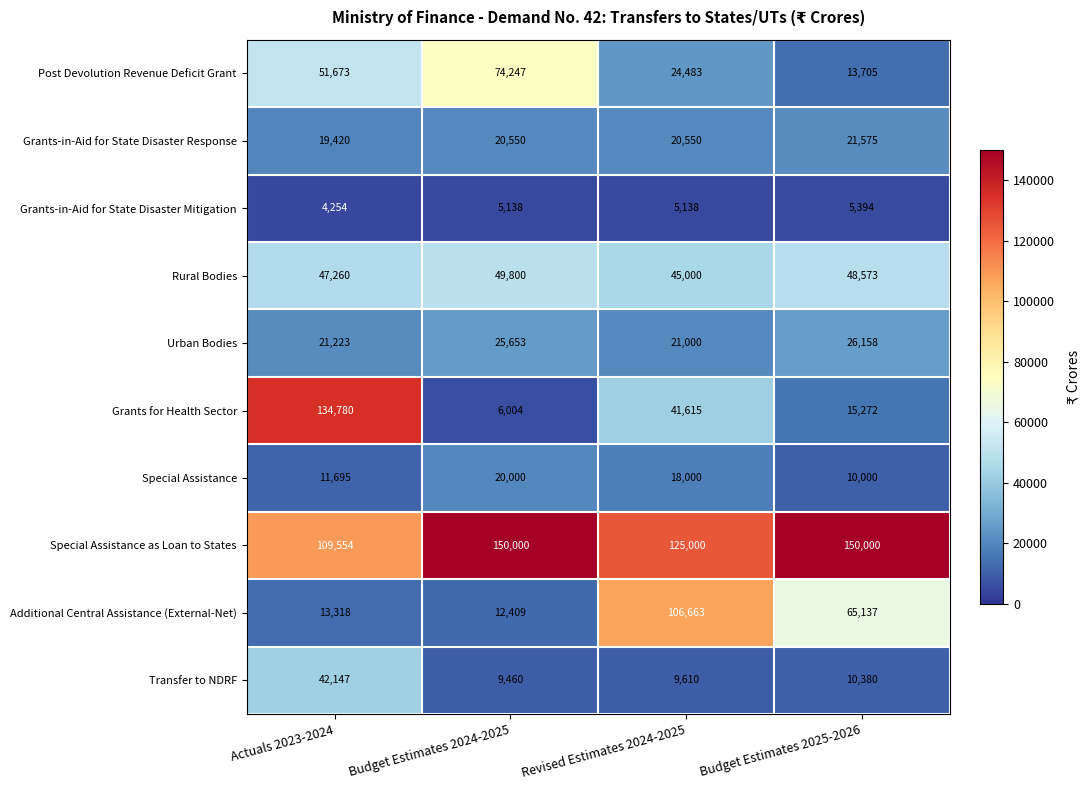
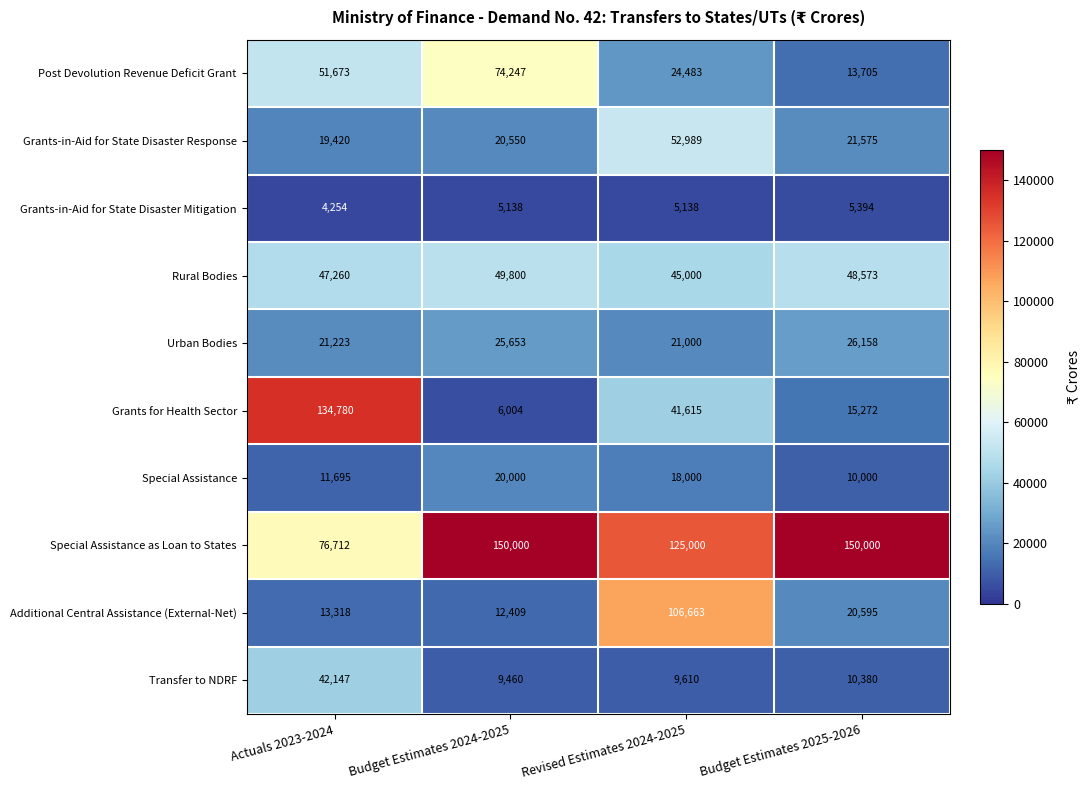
  {
    "Post Devolution Revenue Deficit Grant": {
      "Actuals 2023-2024": "51,673",
      "Budget Estimates 2024-2025": "74,247",
      "Revised Estimates 2024-2025": "24,483",
      "Budget Estimates 2025-2026": "13,705"
    },
    "Grants-in-Aid for State Disaster Response": {
      "Actuals 2023-2024": "19,420",
      "Budget Estimates 2024-2025": "20,550",
-     "Revised Estimates 2024-2025": "20,550",
+     "Revised Estimates 2024-2025": "52,989",
      "Budget Estimates 2025-2026": "21,575"
    },
    "Grants-in-Aid for State Disaster Mitigation": {
      "Actuals 2023-2024": "4,254",
      "Budget Estimates 2024-2025": "5,138",
      "Revised Estimates 2024-2025": "5,138",
      "Budget Estimates 2025-2026": "5,394"
    },
    "Rural Bodies": {
      "Actuals 2023-2024": "47,260",
      "Budget Estimates 2024-2025": "49,800",
      "Revised Estimates 2024-2025": "45,000",
      "Budget Estimates 2025-2026": "48,573"
    },
    "Urban Bodies": {
      "Actuals 2023-2024": "21,223",
      "Budget Estimates 2024-2025": "25,653",
      "Revised Estimates 2024-2025": "21,000",
      "Budget Estimates 2025-2026": "26,158"
    },
    "Grants for Health Sector": {
      "Actuals 2023-2024": "134,780",
      "Budget Estimates 2024-2025": "6,004",
      "Revised Estimates 2024-2025": "41,615",
      "Budget Estimates 2025-2026": "15,272"
    },
    "Special Assistance": {
      "Actuals 2023-2024": "11,695",
      "Budget Estimates 2024-2025": "20,000",
      "Revised Estimates 2024-2025": "18,000",
      "Budget Estimates 2025-2026": "10,000"
    },
    "Special Assistance as Loan to States": {
-     "Actuals 2023-2024": "109,554",
+     "Actuals 2023-2024": "76,712",
      "Budget Estimates 2024-2025": "150,000",
      "Revised Estimates 2024-2025": "125,000",
      "Budget Estimates 2025-2026": "150,000"
    },
    "Additional Central Assistance (External-Net)": {
      "Actuals 2023-2024": "13,318",
      "Budget Estimates 2024-2025": "12,409",
      "Revised Estimates 2024-2025": "106,663",
-     "Budget Estimates 2025-2026": "65,137"
+     "Budget Estimates 2025-2026": "20,595"
    },
    "Transfer to NDRF": {
      "Actuals 2023-2024": "42,147",
      "Budget Estimates 2024-2025": "9,460",
      "Revised Estimates 2024-2025": "9,610",
      "Budget Estimates 2025-2026": "10,380"
    }
  }
